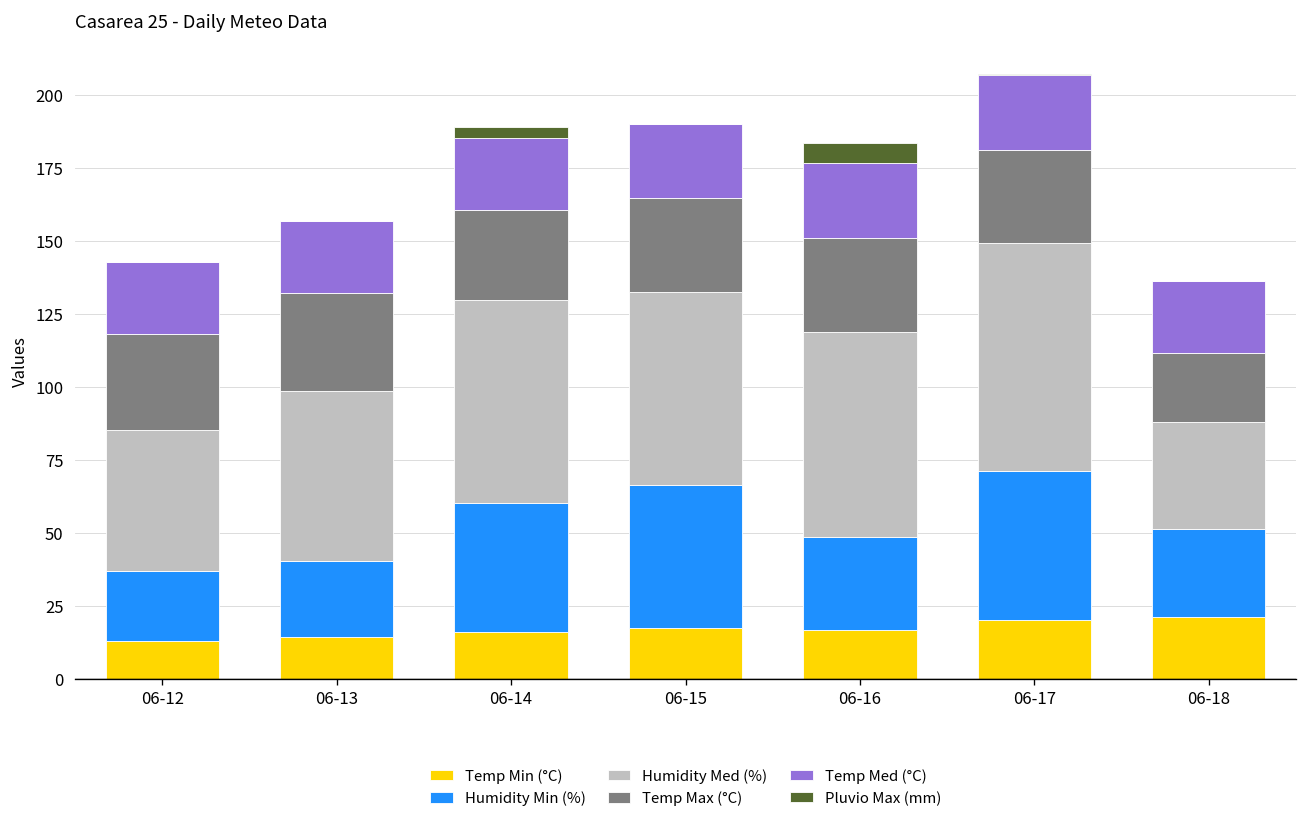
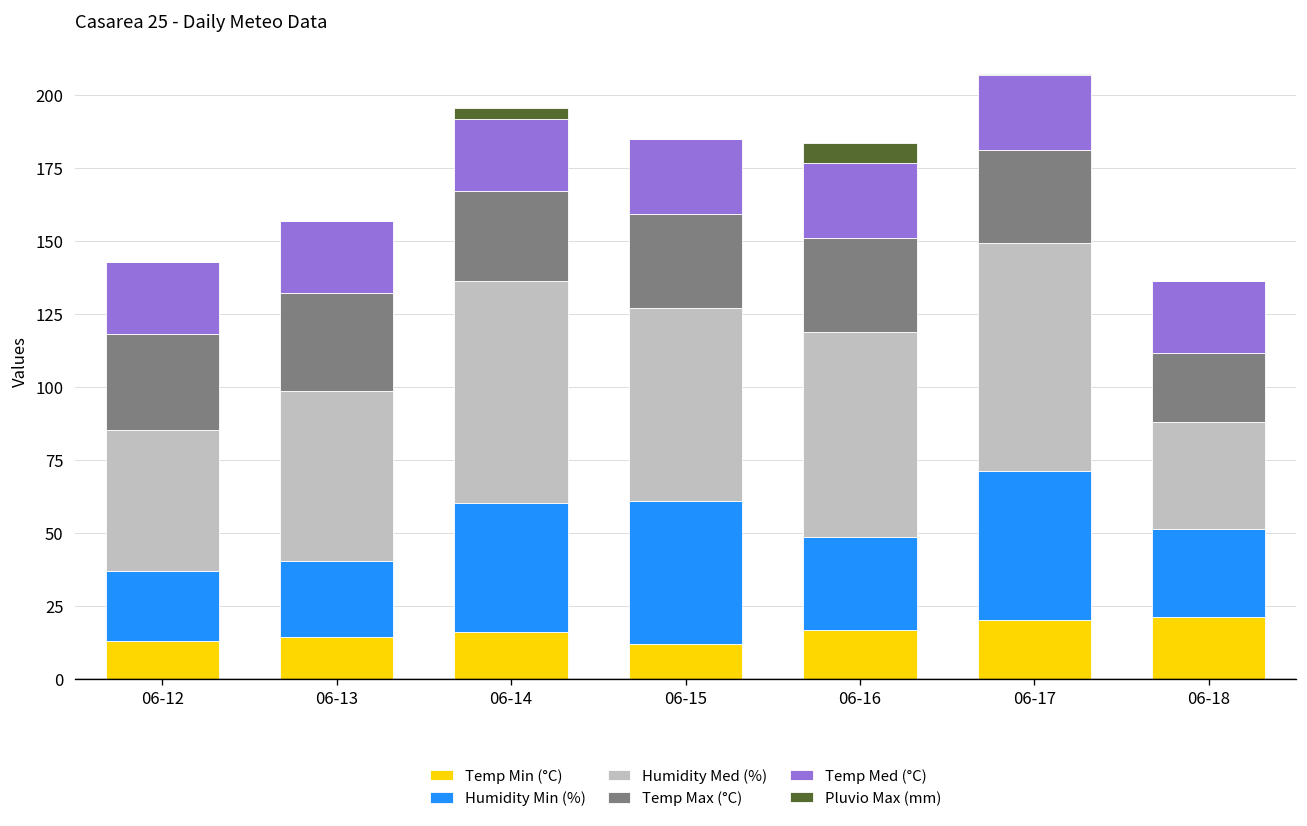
  {
    "Temp Min (°C)": {
      "06-12": 13,
      "06-13": 14,
      "06-14": 16,
-     "06-15": 17,
+     "06-15": 12,
      "06-16": 17,
      "06-17": 20,
      "06-18": 21
    },
    "Humidity Min (%)": {
      "06-12": 24,
      "06-13": 26,
      "06-14": 44,
      "06-15": 49,
      "06-16": 32,
      "06-17": 51,
      "06-18": 30
    },
    "Humidity Med (%)": {
      "06-12": 48,
      "06-13": 58,
-     "06-14": 70,
+     "06-14": 76,
      "06-15": 66,
      "06-16": 70,
      "06-17": 78,
      "06-18": 37
    },
    "Temp Max (°C)": {
      "06-12": 33,
      "06-13": 34,
      "06-14": 31,
      "06-15": 32,
      "06-16": 32,
      "06-17": 32,
      "06-18": 23
    },
    "Temp Med (°C)": {
      "06-12": 24,
      "06-13": 25,
      "06-14": 24,
      "06-15": 26,
      "06-16": 26,
      "06-17": 26,
      "06-18": 25
    },
    "Pluvio Max (mm)": {
      "06-12": 0,
      "06-13": 0,
      "06-14": 4,
      "06-15": 0,
      "06-16": 7,
      "06-18": 0
    }
  }
